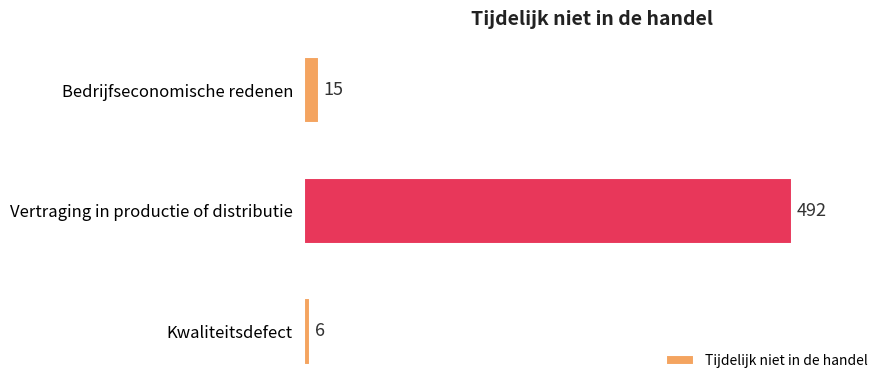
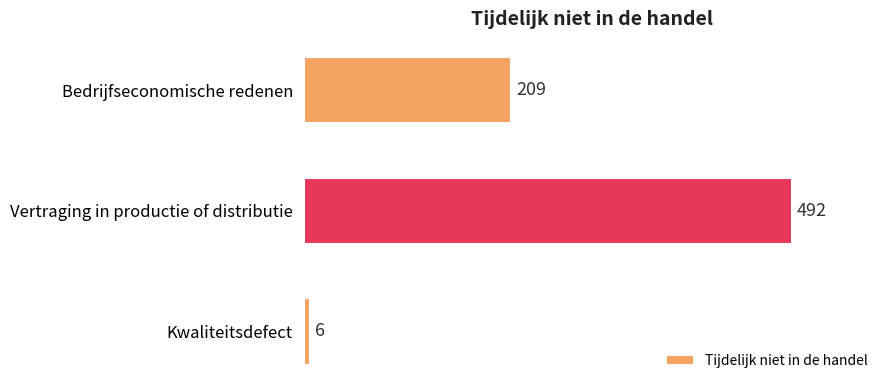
  {
-   "Bedrijfseconomische redenen": 15,
+   "Bedrijfseconomische redenen": 209,
    "Vertraging in productie of distributie": 492,
    "Kwaliteitsdefect": 6
  }
